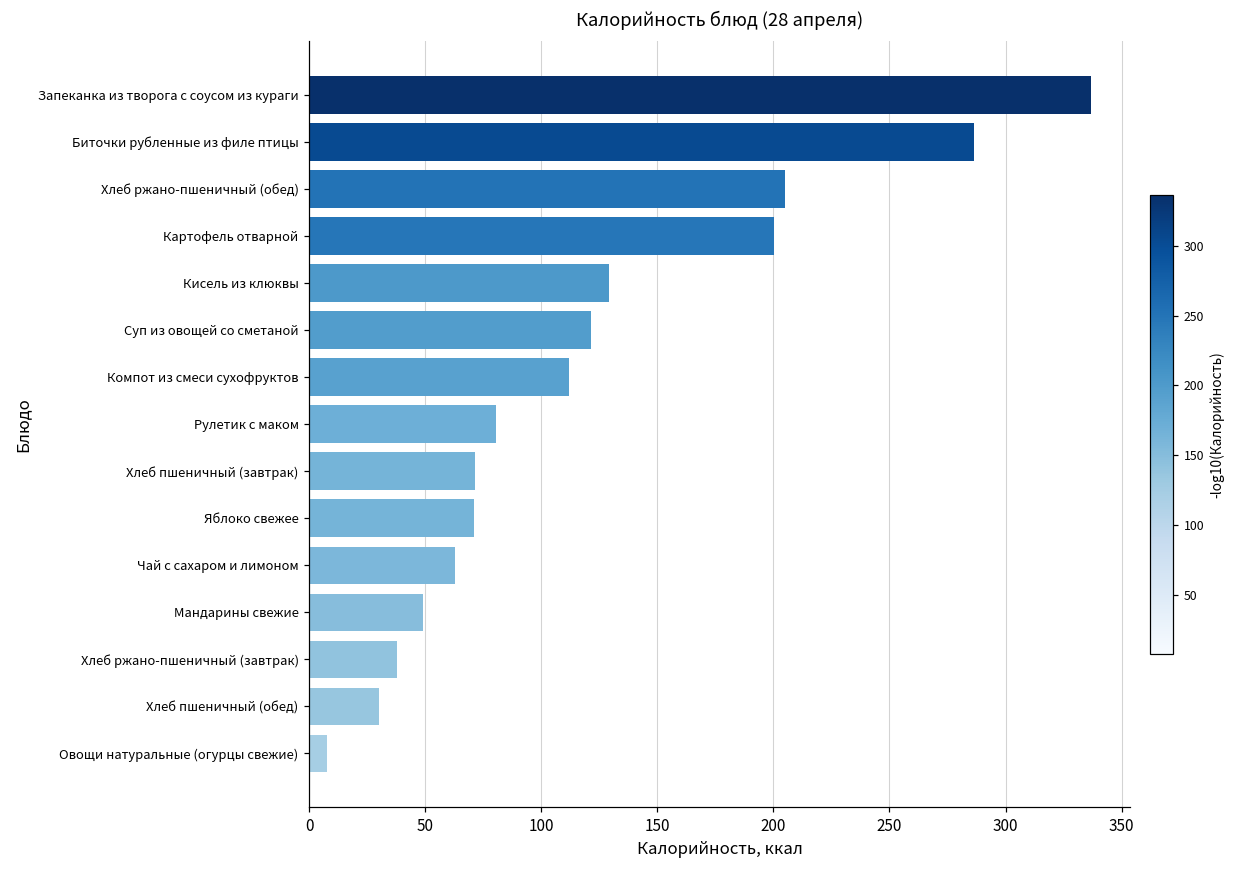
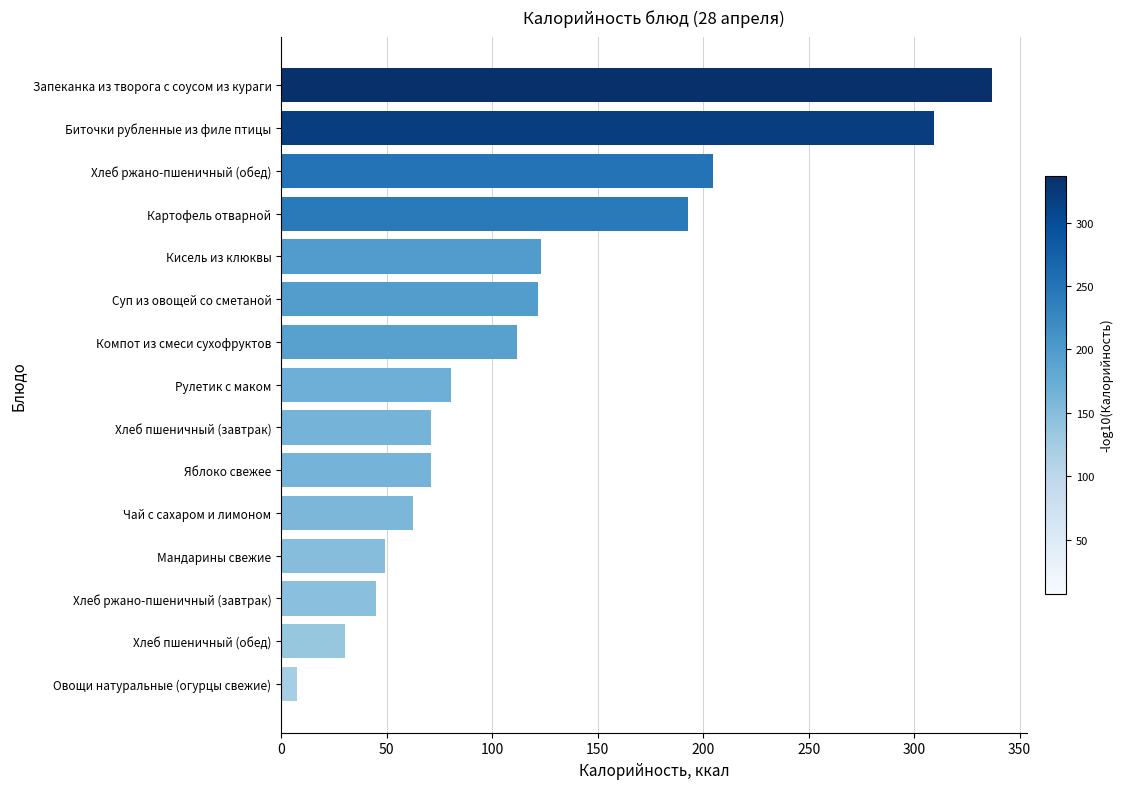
  {
    "Запеканка из творога с соусом из кураги": 337,
-   "Биточки рубленные из филе птицы": 286,
+   "Биточки рубленные из филе птицы": 310,
    "Хлеб ржано-пшеничный (обед)": 205,
-   "Картофель отварной": 200,
-   "Кисель из клюквы": 129,
+   "Картофель отварной": 193,
+   "Кисель из клюквы": 123,
    "Суп из овощей со сметаной": 121,
    "Компот из смеси сухофруктов": 112,
    "Рулетик с маком": 80,
    "Хлеб пшеничный (завтрак)": 71,
    "Яблоко свежее": 71,
    "Чай с сахаром и лимоном": 63,
    "Мандарины свежие": 49,
-   "Хлеб ржано-пшеничный (завтрак)": 38,
+   "Хлеб ржано-пшеничный (завтрак)": 45,
    "Хлеб пшеничный (обед)": 30,
    "Овощи натуральные (огурцы свежие)": 8
  }
